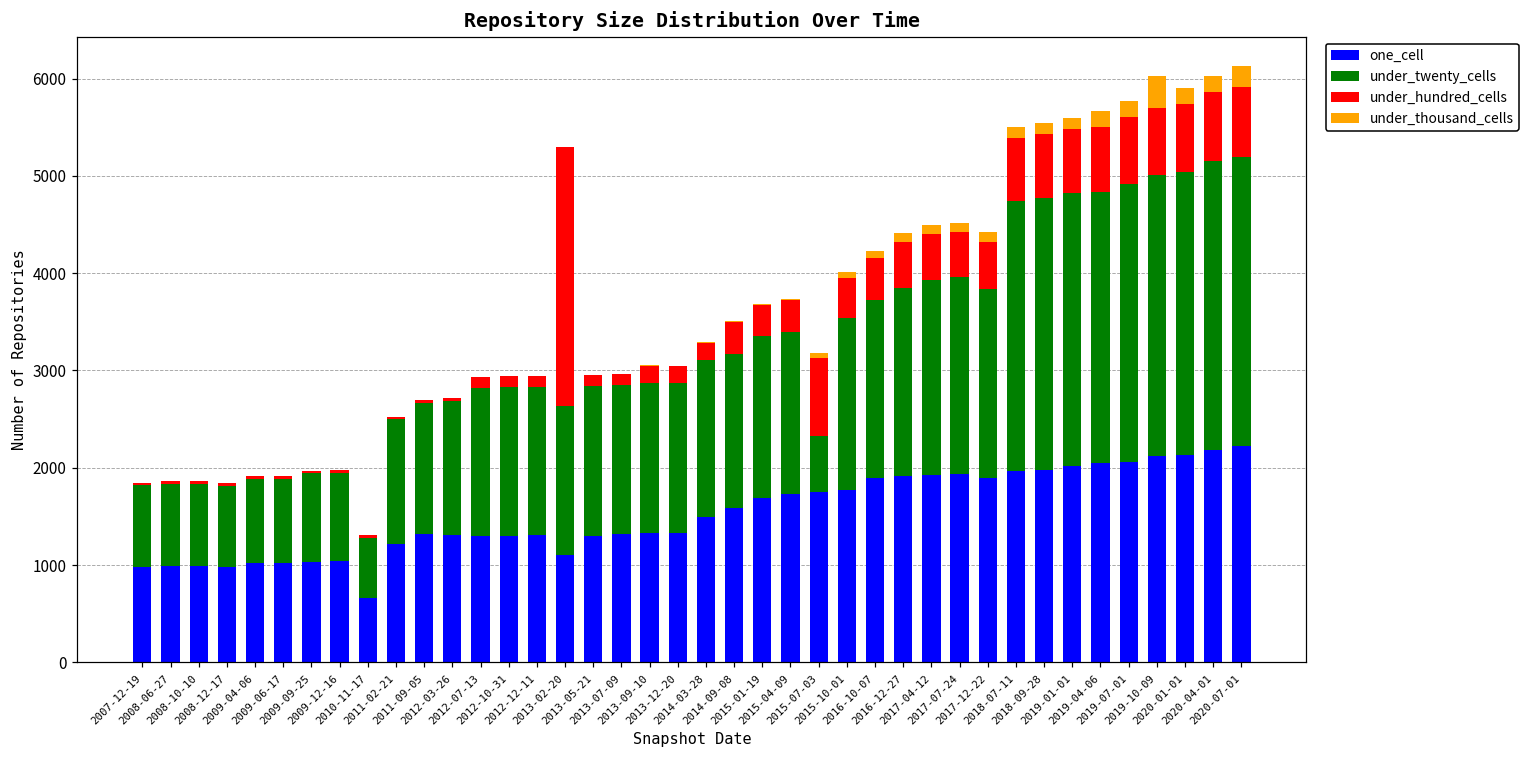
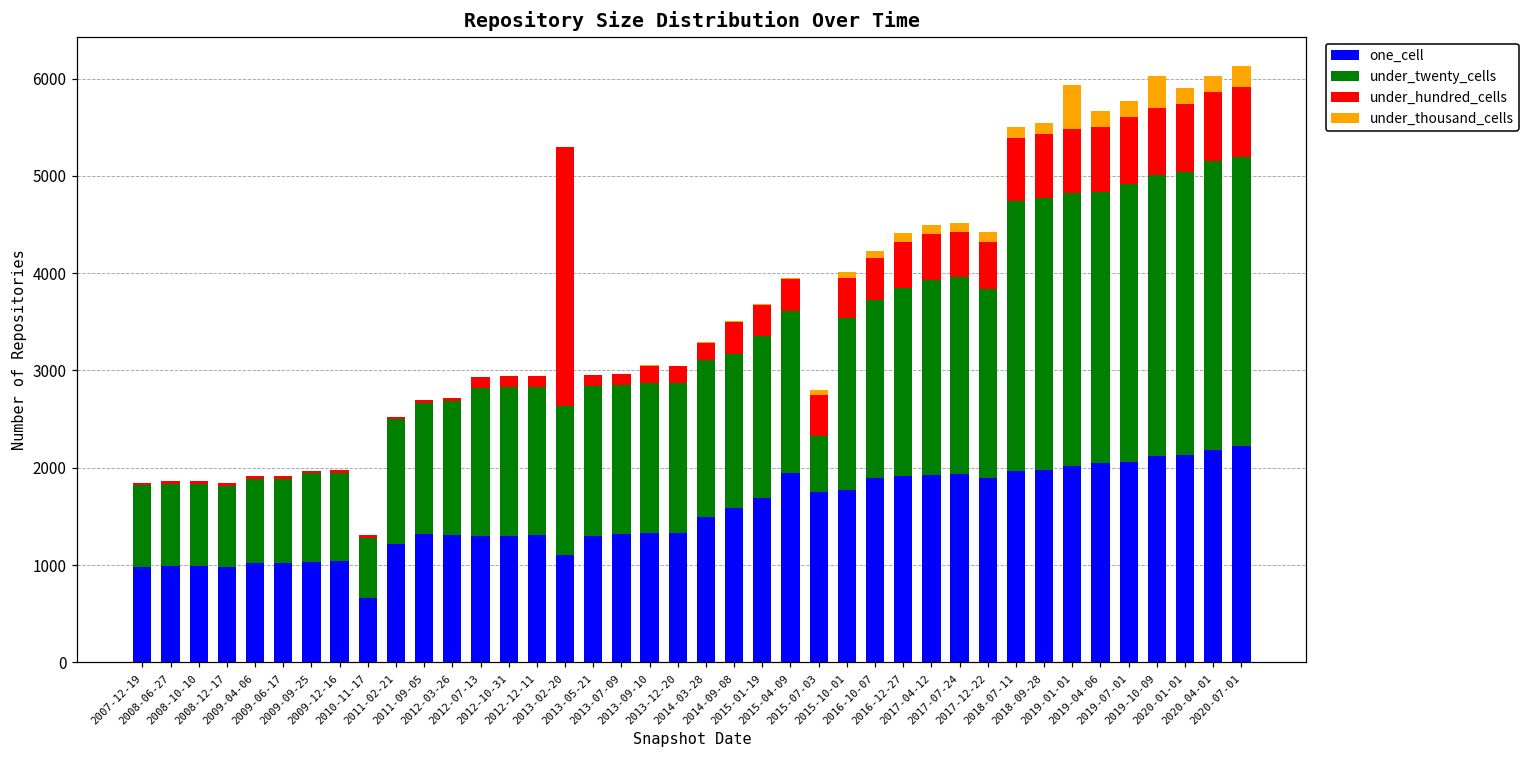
  {
    "one_cell": {
      "2007-12-19": 1000,
      "2008-06-27": 1000,
      "2008-10-10": 1000,
      "2008-12-17": 1000,
      "2009-04-06": 1000,
      "2009-06-17": 1000,
      "2009-09-25": 1000,
      "2009-12-16": 1000,
      "2010-11-17": 700,
      "2011-02-21": 1200,
      "2011-09-05": 1300,
      "2012-03-26": 1300,
      "2012-07-13": 1300,
      "2012-10-31": 1300,
      "2012-12-11": 1300,
      "2013-02-20": 1100,
      "2013-05-21": 1300,
      "2013-07-09": 1300,
      "2013-09-10": 1300,
      "2013-12-20": 1300,
      "2014-03-28": 1500,
      "2014-09-08": 1600,
      "2015-01-19": 1700,
-     "2015-04-09": 1700,
+     "2015-04-09": 1900,
      "2015-07-03": 1700,
      "2015-10-01": 1800,
      "2016-10-07": 1900,
      "2016-12-27": 1900,
      "2017-04-12": 1900,
      "2017-07-24": 1900,
      "2017-12-22": 1900,
      "2018-07-11": 2000,
      "2018-09-28": 2000,
      "2019-01-01": 2000,
      "2019-04-06": 2000,
      "2019-07-01": 2100,
      "2019-10-09": 2100,
      "2020-01-01": 2100,
      "2020-04-01": 2200,
      "2020-07-01": 2200
    },
    "under_twenty_cells": {
      "2007-12-19": 800,
      "2008-06-27": 800,
      "2008-10-10": 800,
      "2008-12-17": 800,
      "2009-04-06": 900,
      "2009-06-17": 900,
      "2009-09-25": 900,
      "2009-12-16": 900,
      "2010-11-17": 600,
      "2011-02-21": 1300,
      "2011-09-05": 1300,
      "2012-03-26": 1400,
      "2012-07-13": 1500,
      "2012-10-31": 1500,
      "2012-12-11": 1500,
      "2013-02-20": 1500,
      "2013-05-21": 1500,
      "2013-07-09": 1500,
      "2013-09-10": 1500,
      "2013-12-20": 1500,
      "2014-03-28": 1600,
      "2014-09-08": 1600,
      "2015-01-19": 1700,
      "2015-04-09": 1700,
      "2015-07-03": 600,
      "2015-10-01": 1800,
      "2016-10-07": 1800,
      "2016-12-27": 1900,
      "2017-04-12": 2000,
      "2017-07-24": 2000,
      "2017-12-22": 2000,
      "2018-07-11": 2800,
      "2018-09-28": 2800,
      "2019-01-01": 2800,
      "2019-04-06": 2800,
      "2019-07-01": 2900,
      "2019-10-09": 2900,
      "2020-01-01": 2900,
      "2020-04-01": 3000,
      "2020-07-01": 3000
    },
    "under_hundred_cells": {
      "2012-07-13": 100,
      "2012-10-31": 100,
      "2012-12-11": 100,
      "2013-02-20": 2700,
      "2013-05-21": 100,
      "2013-07-09": 100,
      "2013-09-10": 200,
      "2013-12-20": 200,
      "2014-03-28": 200,
      "2014-09-08": 300,
      "2015-01-19": 300,
      "2015-04-09": 300,
-     "2015-07-03": 800,
+     "2015-07-03": 400,
      "2015-10-01": 400,
      "2016-10-07": 400,
      "2016-12-27": 500,
      "2017-04-12": 500,
      "2017-07-24": 500,
      "2017-12-22": 500,
      "2018-07-11": 600,
      "2018-09-28": 700,
      "2019-01-01": 700,
      "2019-04-06": 700,
      "2019-07-01": 700,
      "2019-10-09": 700,
      "2020-01-01": 700,
      "2020-04-01": 700,
      "2020-07-01": 700
    },
    "under_thousand_cells": {
      "2015-07-03": 100,
      "2015-10-01": 100,
      "2016-10-07": 100,
      "2016-12-27": 100,
      "2017-04-12": 100,
      "2017-07-24": 100,
      "2017-12-22": 100,
      "2018-07-11": 100,
      "2018-09-28": 100,
-     "2019-01-01": 100,
+     "2019-01-01": 500,
      "2019-04-06": 200,
      "2019-07-01": 200,
      "2019-10-09": 300,
      "2020-01-01": 200,
      "2020-04-01": 200,
      "2020-07-01": 200
    }
  }
